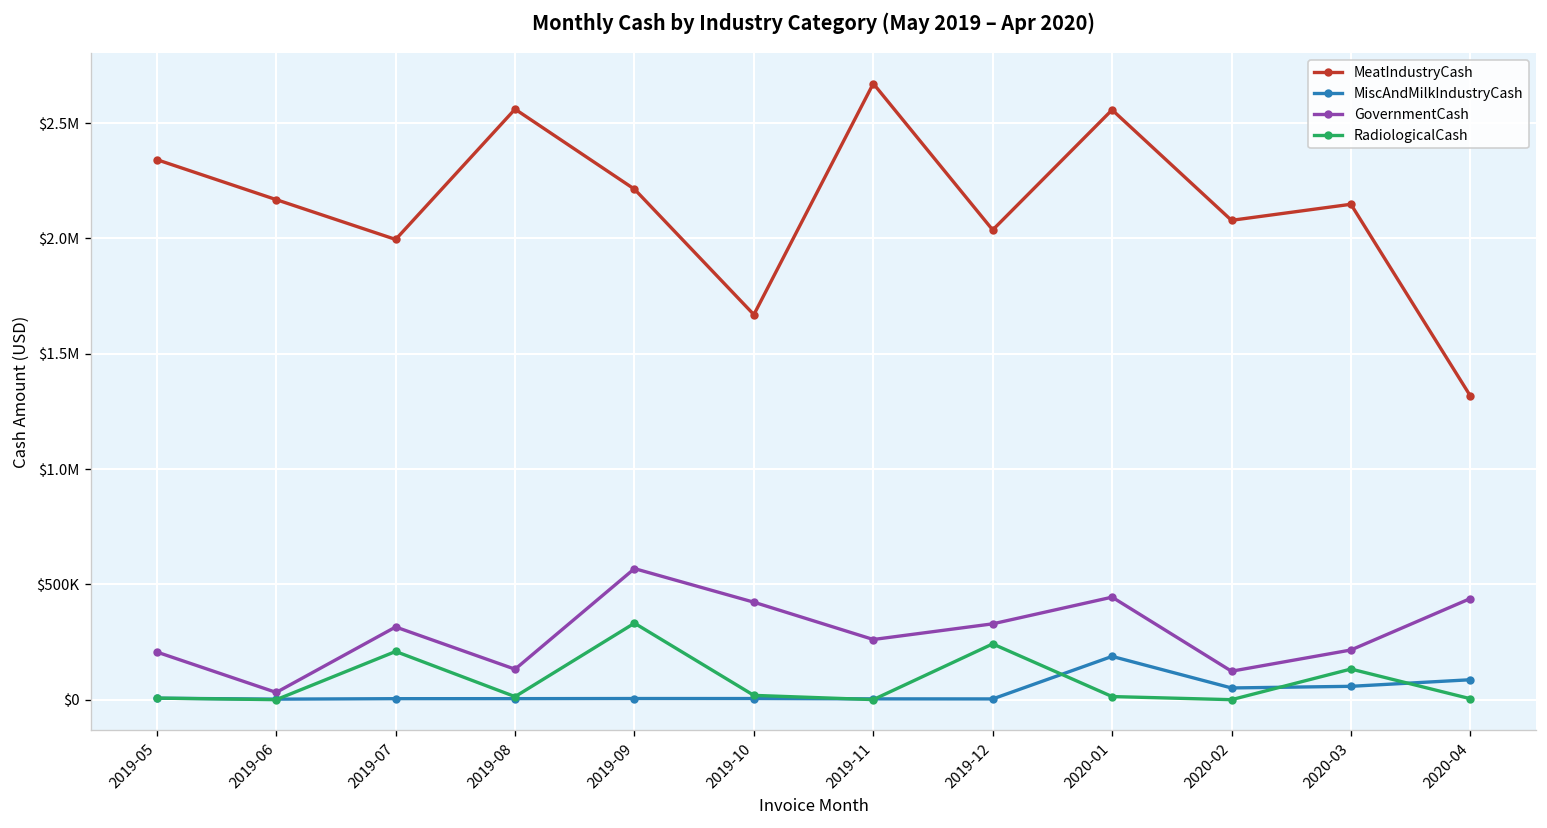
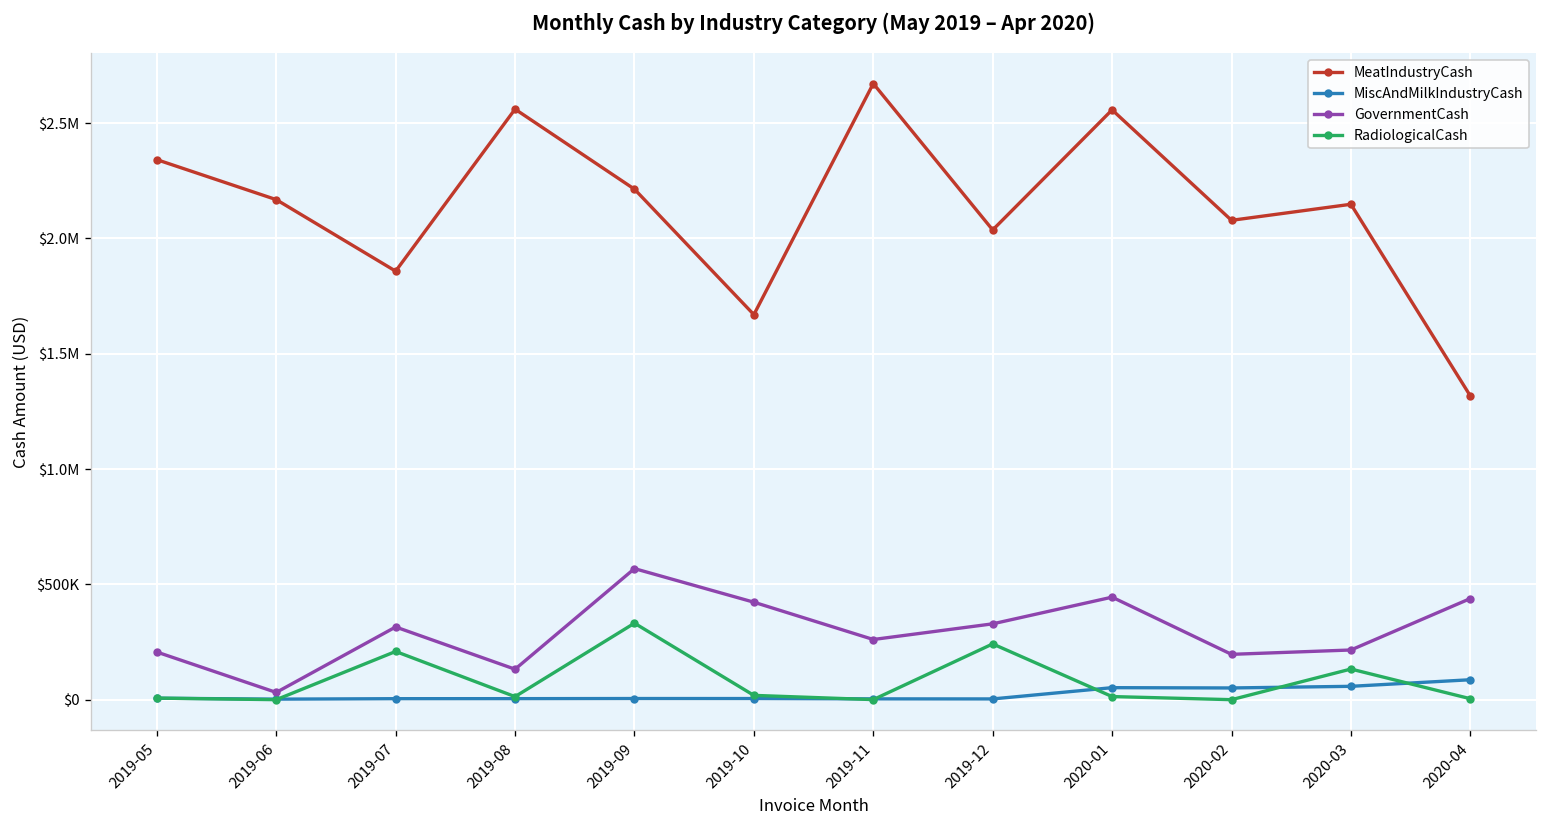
  {
    "MeatIndustryCash": {
      "2019-05": "$2340000",
      "2019-06": "$2170000",
-     "2019-07": "$2000000",
+     "2019-07": "$1860000",
      "2019-08": "$2560000",
      "2019-09": "$2210000",
      "2019-10": "$1670000",
      "2019-11": "$2670000",
      "2019-12": "$2040000",
      "2020-01": "$2560000",
      "2020-02": "$2080000",
      "2020-03": "$2150000",
      "2020-04": "$1320000"
    },
    "MiscAndMilkIndustryCash": {
      "2019-07": "$0",
      "2019-09": "$0",
      "2019-10": "$0",
      "2019-12": "$0",
-     "2020-01": "$190000",
+     "2020-01": "$50000",
      "2020-02": "$50000",
      "2020-03": "$60000",
      "2020-04": "$90000"
    },
    "GovernmentCash": {
      "2019-05": "$210000",
      "2019-06": "$30000",
      "2019-07": "$320000",
      "2019-08": "$130000",
      "2019-09": "$570000",
      "2019-10": "$420000",
      "2019-11": "$260000",
      "2019-12": "$330000",
      "2020-01": "$440000",
-     "2020-02": "$120000",
+     "2020-02": "$200000",
      "2020-03": "$220000",
      "2020-04": "$440000"
    },
    "RadiologicalCash": {
      "2019-07": "$210000",
      "2019-09": "$330000",
      "2019-10": "$20000",
      "2019-12": "$240000",
      "2020-01": "$10000",
      "2020-02": "$0",
      "2020-03": "$130000",
      "2020-04": "$0"
    }
  }
